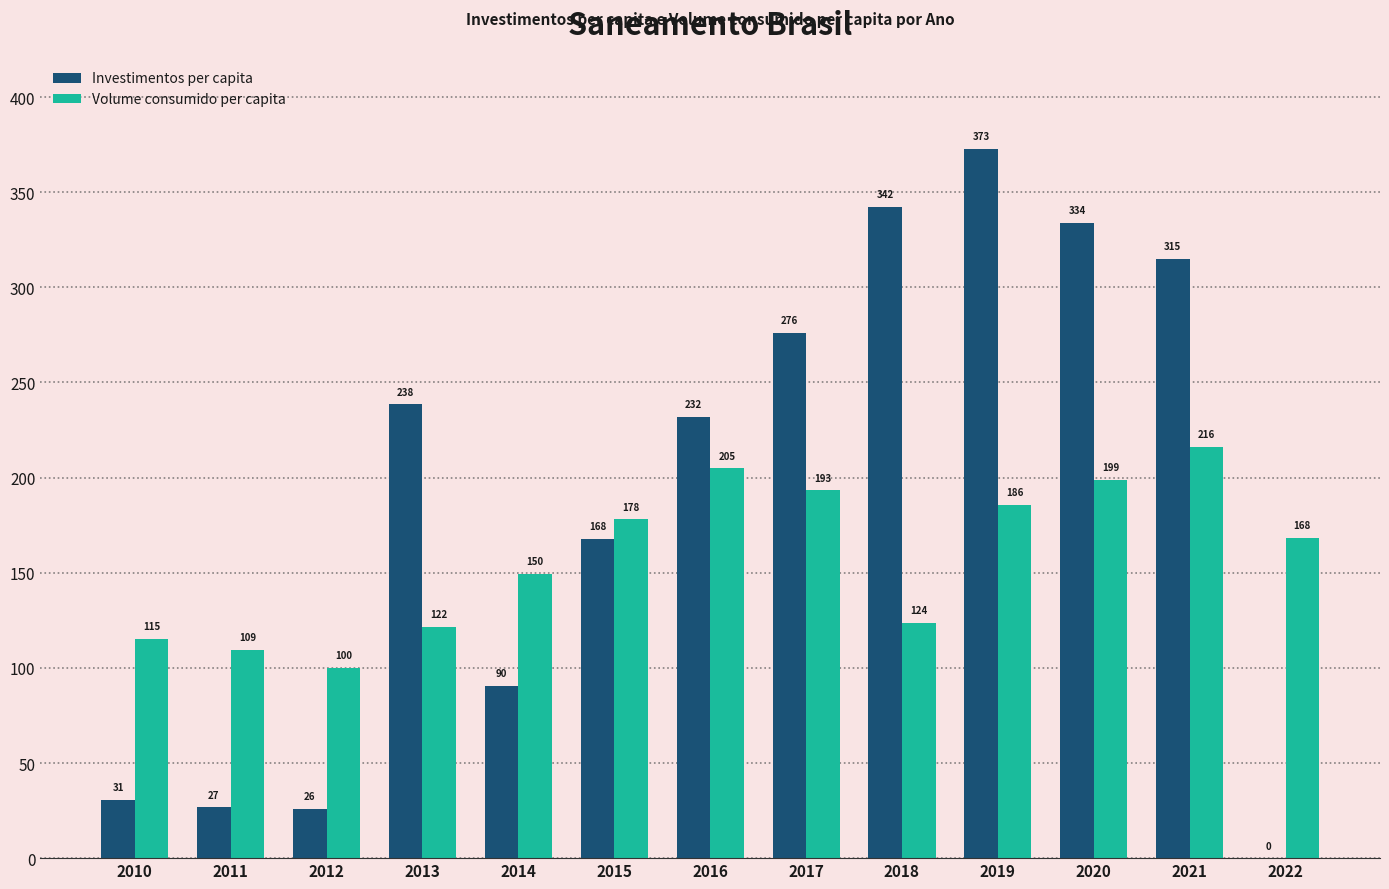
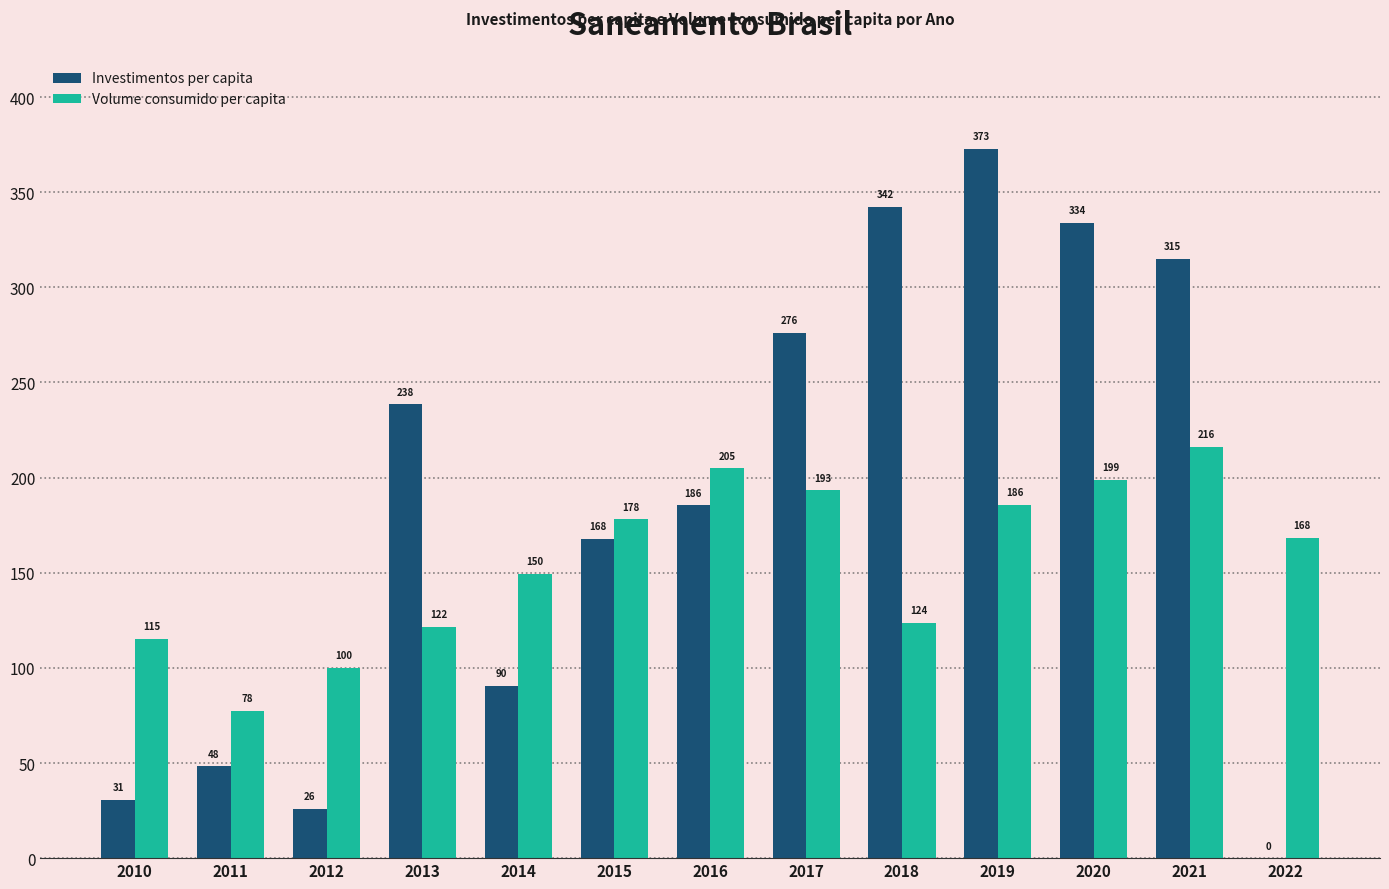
  {
    "Investimentos per capita": {
      "2010": 31,
-     "2011": 27,
+     "2011": 48,
      "2012": 26,
      "2013": 238,
      "2014": 90,
      "2015": 168,
-     "2016": 232,
+     "2016": 186,
      "2017": 276,
      "2018": 342,
      "2019": 373,
      "2020": 334,
      "2021": 315,
      "2022": 0
    },
    "Volume consumido per capita": {
      "2010": 115,
-     "2011": 109,
+     "2011": 78,
      "2012": 100,
      "2013": 122,
      "2014": 150,
      "2015": 178,
      "2016": 205,
      "2017": 193,
      "2018": 124,
      "2019": 186,
      "2020": 199,
      "2021": 216,
      "2022": 168
    }
  }
